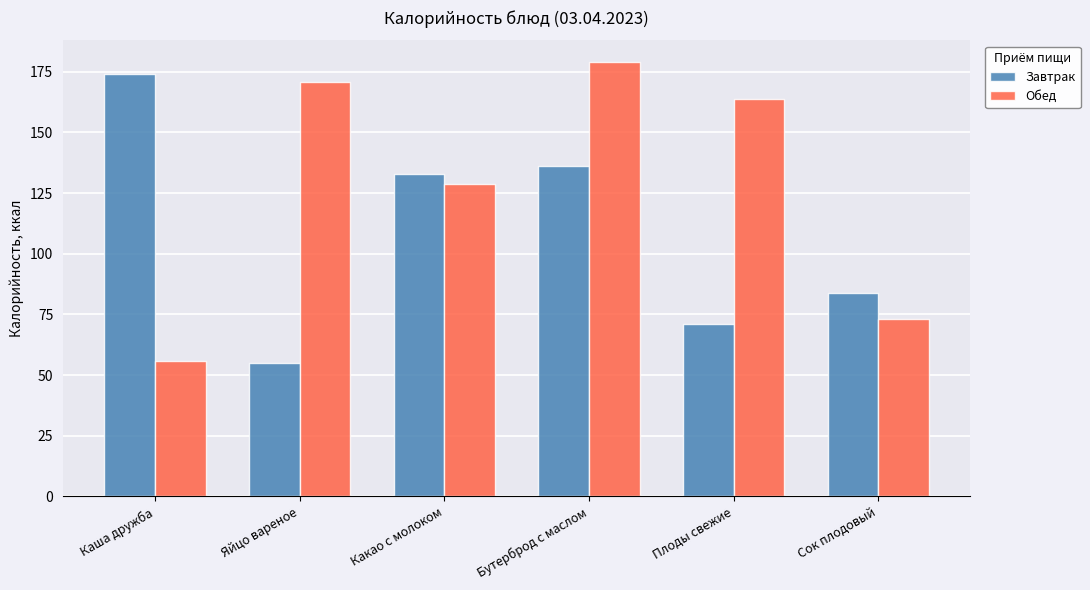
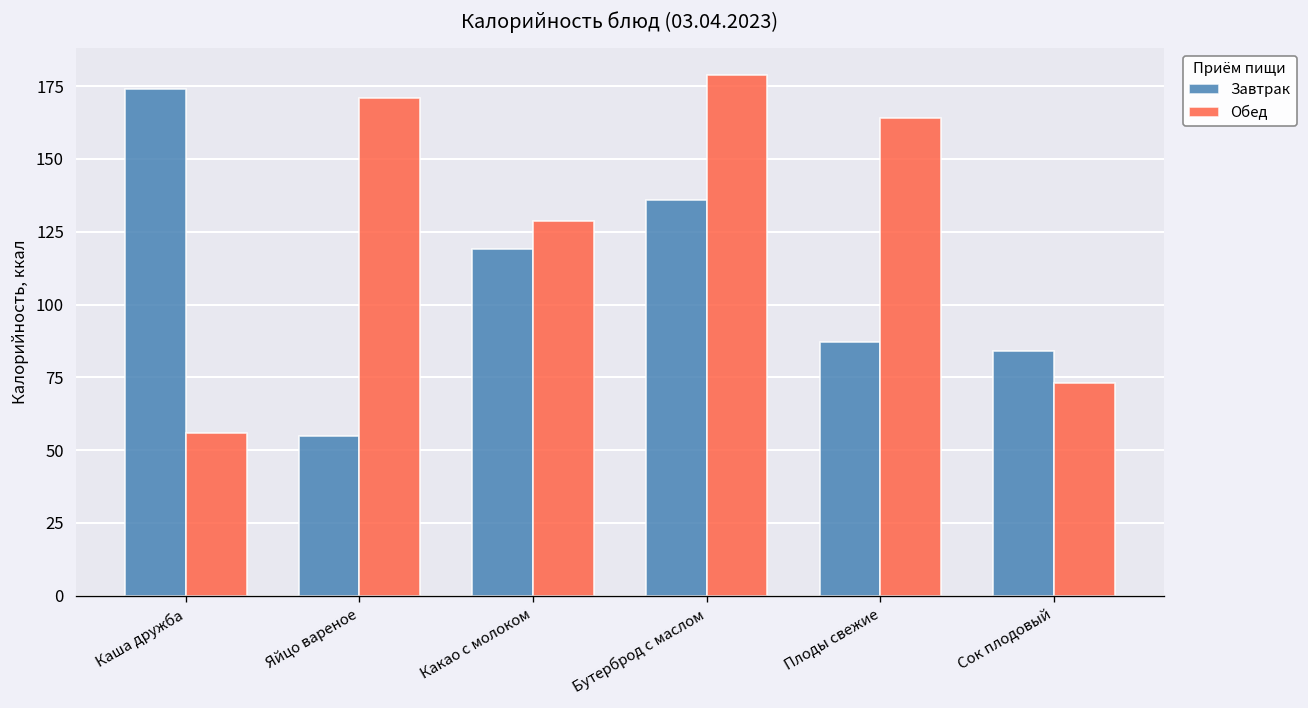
  {
    "Завтрак": {
      "Каша дружба": 174,
      "Яйцо вареное": 55,
-     "Какао с молоком": 133,
+     "Какао с молоком": 119,
      "Бутерброд с маслом": 136,
-     "Плоды свежие": 71,
+     "Плоды свежие": 87,
      "Сок плодовый": 84
    },
    "Обед": {
      "Каша дружба": 56,
      "Яйцо вареное": 171,
      "Какао с молоком": 129,
      "Бутерброд с маслом": 179,
      "Плоды свежие": 164,
      "Сок плодовый": 73
    }
  }
